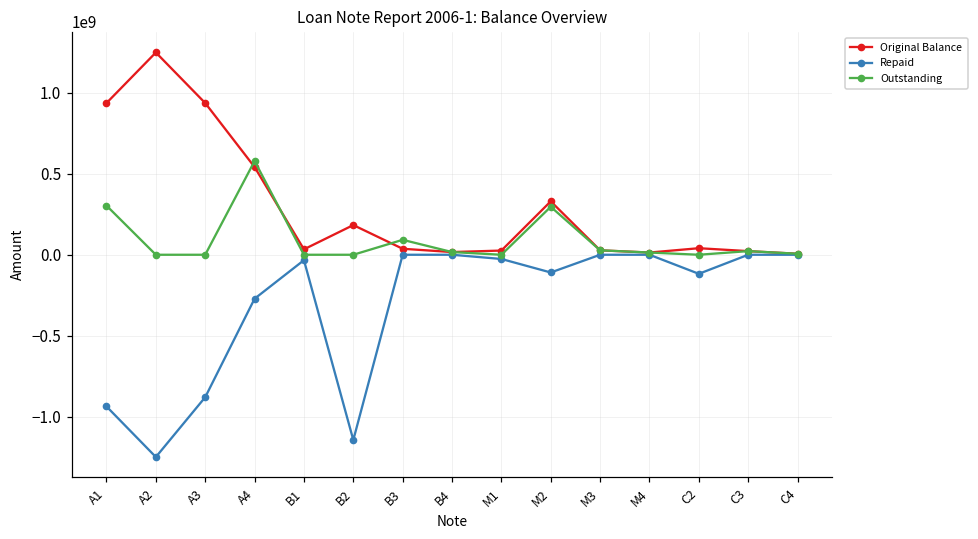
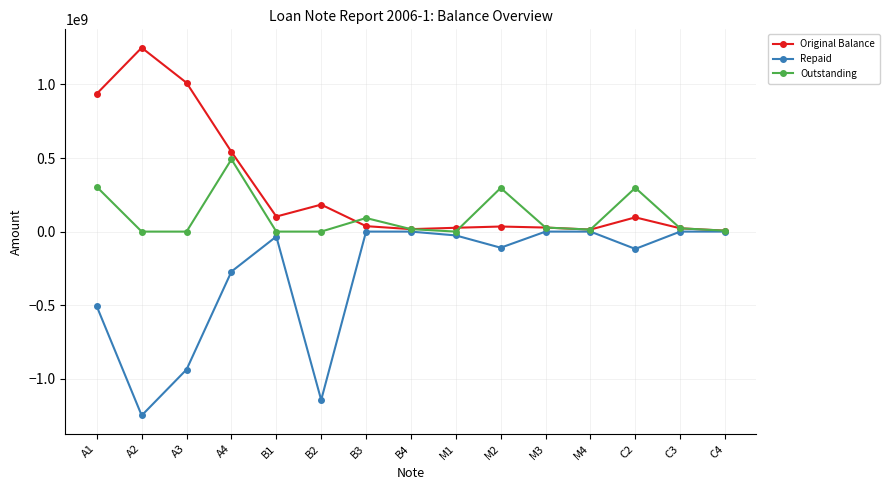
  {
    "Original Balance": {
      "A1": 940000000,
      "A2": 1250000000,
-     "A3": 940000000,
+     "A3": 1010000000,
      "A4": 540000000,
-     "B1": 30000000,
+     "B1": 100000000,
      "B2": 180000000,
      "B3": 40000000,
      "M1": 30000000,
-     "M2": 330000000,
-     "C2": 40000000
+     "M2": 30000000,
+     "C2": 100000000
    },
    "Repaid": {
-     "A1": -940000000,
+     "A1": -510000000,
      "A2": -1250000000,
-     "A3": -880000000,
+     "A3": -940000000,
      "A4": -270000000,
      "B1": -30000000,
      "B2": -1140000000,
      "B3": 0,
      "M1": -30000000,
      "M2": -110000000,
      "M3": 0,
      "C2": -120000000,
      "C3": 0
    },
    "Outstanding": {
      "A1": 300000000,
      "A2": 0,
      "A3": 0,
-     "A4": 580000000,
+     "A4": 490000000,
      "B1": 0,
      "B2": 0,
      "B3": 90000000,
      "M1": 0,
      "M2": 300000000,
-     "C2": 0
+     "C2": 300000000
    }
  }
